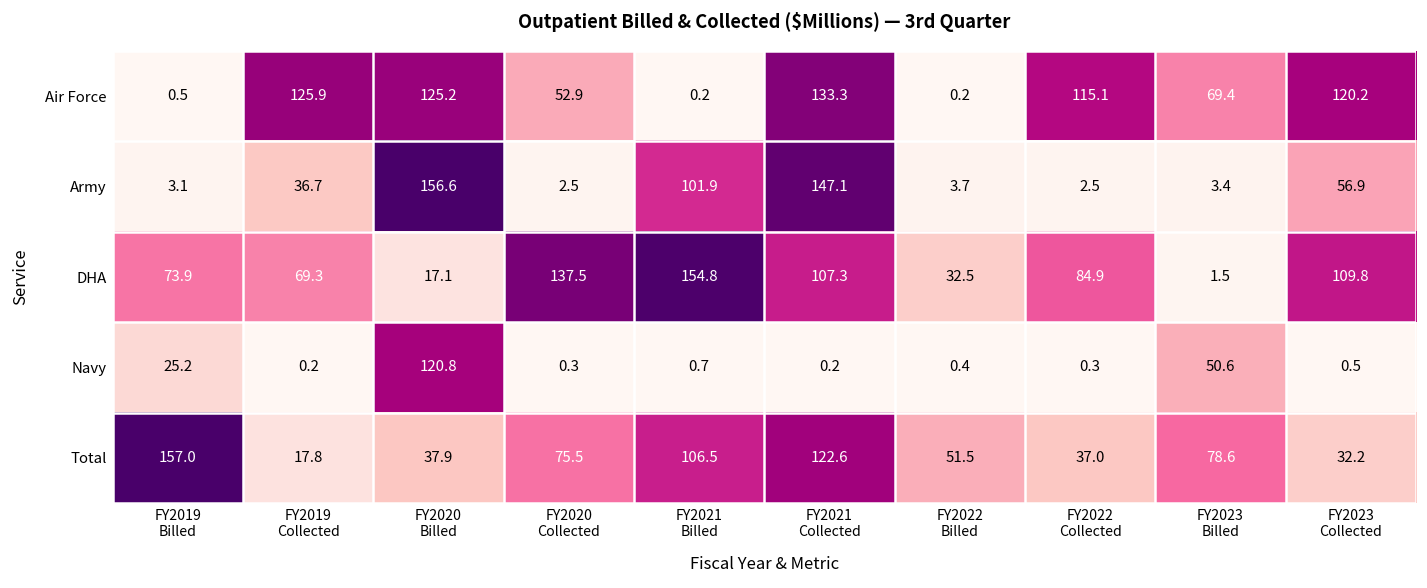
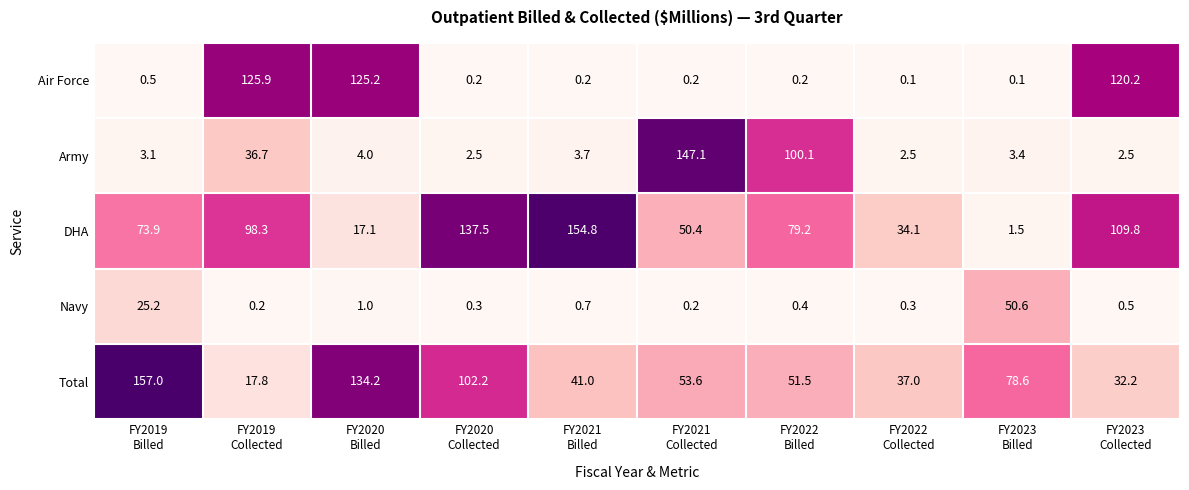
  {
    "Air Force": {
      "FY2019 Billed": 0.5,
      "FY2019 Collected": 125.9,
      "FY2020 Billed": 125.2,
-     "FY2020 Collected": 52.9,
+     "FY2020 Collected": 0.2,
      "FY2021 Billed": 0.2,
-     "FY2021 Collected": 133.3,
+     "FY2021 Collected": 0.2,
      "FY2022 Billed": 0.2,
-     "FY2022 Collected": 115.1,
-     "FY2023 Billed": 69.4,
+     "FY2022 Collected": 0.1,
+     "FY2023 Billed": 0.1,
      "FY2023 Collected": 120.2
    },
    "Army": {
      "FY2019 Billed": 3.1,
      "FY2019 Collected": 36.7,
-     "FY2020 Billed": 156.6,
+     "FY2020 Billed": 4.0,
      "FY2020 Collected": 2.5,
-     "FY2021 Billed": 101.9,
+     "FY2021 Billed": 3.7,
      "FY2021 Collected": 147.1,
-     "FY2022 Billed": 3.7,
+     "FY2022 Billed": 100.1,
      "FY2022 Collected": 2.5,
      "FY2023 Billed": 3.4,
-     "FY2023 Collected": 56.9
+     "FY2023 Collected": 2.5
    },
    "DHA": {
      "FY2019 Billed": 73.9,
-     "FY2019 Collected": 69.3,
+     "FY2019 Collected": 98.3,
      "FY2020 Billed": 17.1,
      "FY2020 Collected": 137.5,
      "FY2021 Billed": 154.8,
-     "FY2021 Collected": 107.3,
-     "FY2022 Billed": 32.5,
-     "FY2022 Collected": 84.9,
+     "FY2021 Collected": 50.4,
+     "FY2022 Billed": 79.2,
+     "FY2022 Collected": 34.1,
      "FY2023 Billed": 1.5,
      "FY2023 Collected": 109.8
    },
    "Navy": {
      "FY2019 Billed": 25.2,
      "FY2019 Collected": 0.2,
-     "FY2020 Billed": 120.8,
+     "FY2020 Billed": 1.0,
      "FY2020 Collected": 0.3,
      "FY2021 Billed": 0.7,
      "FY2021 Collected": 0.2,
      "FY2022 Billed": 0.4,
      "FY2022 Collected": 0.3,
      "FY2023 Billed": 50.6,
      "FY2023 Collected": 0.5
    },
    "Total": {
      "FY2019 Billed": 157.0,
      "FY2019 Collected": 17.8,
-     "FY2020 Billed": 37.9,
-     "FY2020 Collected": 75.5,
-     "FY2021 Billed": 106.5,
-     "FY2021 Collected": 122.6,
+     "FY2020 Billed": 134.2,
+     "FY2020 Collected": 102.2,
+     "FY2021 Billed": 41.0,
+     "FY2021 Collected": 53.6,
      "FY2022 Billed": 51.5,
      "FY2022 Collected": 37.0,
      "FY2023 Billed": 78.6,
      "FY2023 Collected": 32.2
    }
  }
